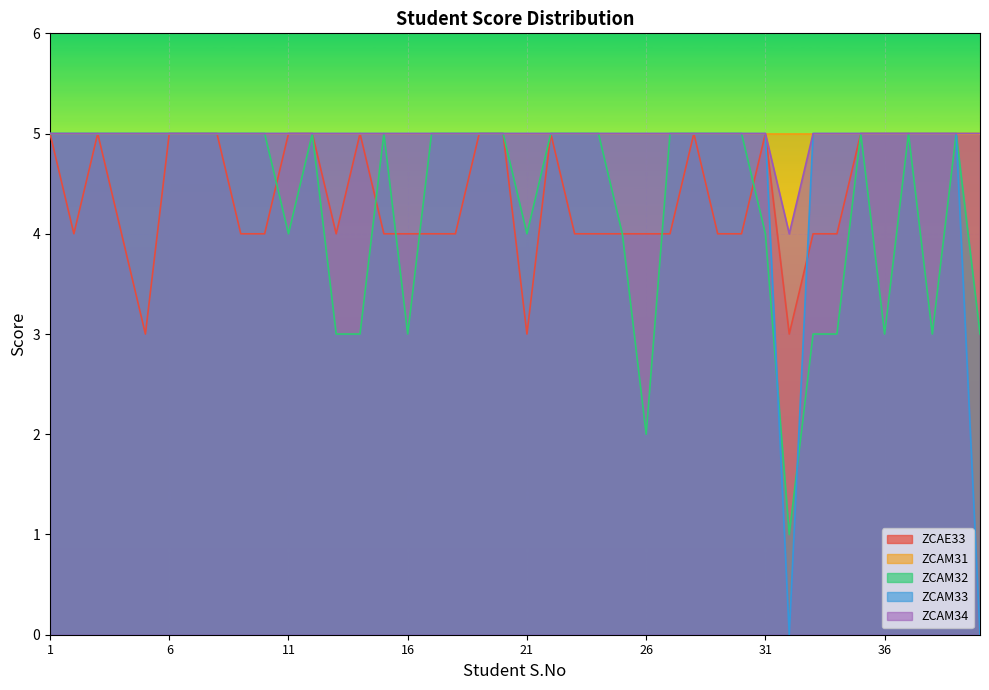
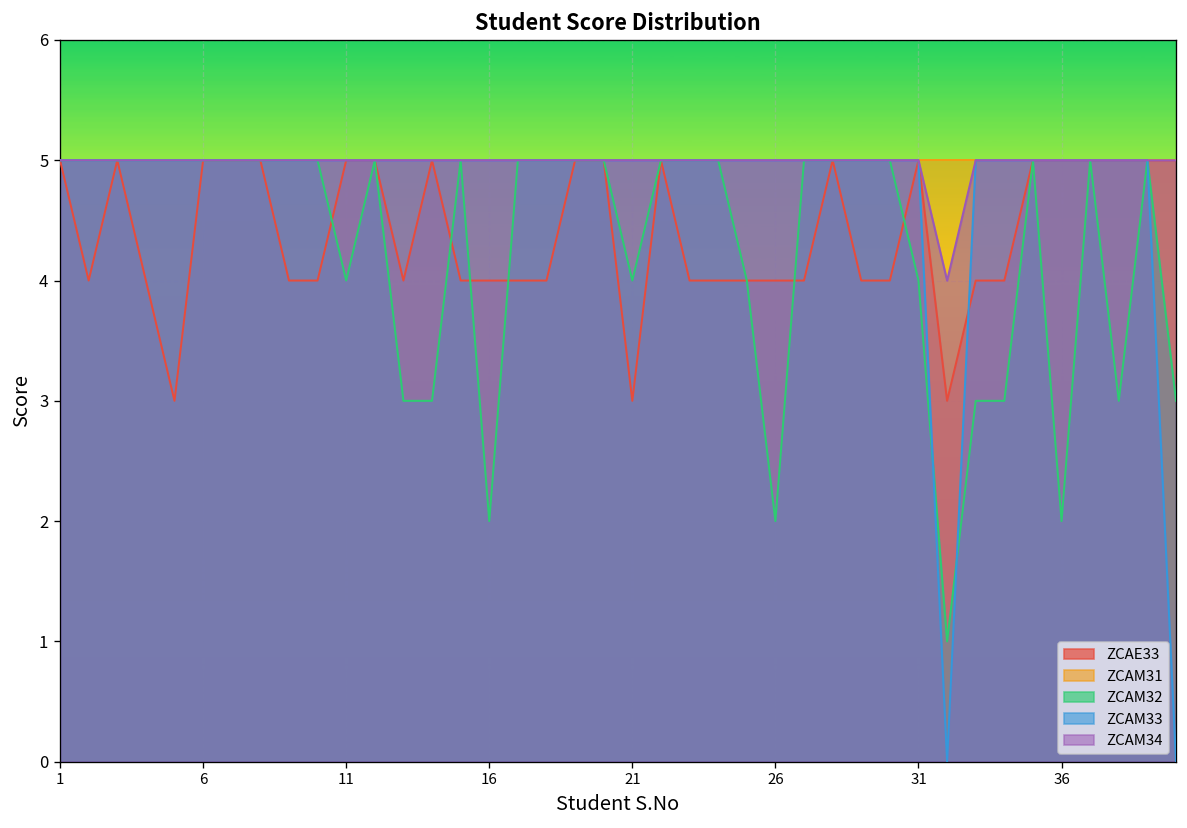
  {
    "ZCAE33": {
      "16": 4,
      "21": 3,
      "26": 4
    },
    "ZCAM32": {
      "11": 4,
-     "16": 3,
+     "16": 2,
      "21": 4,
      "26": 2,
      "31": 4,
-     "36": 3
+     "36": 2
    }
  }
